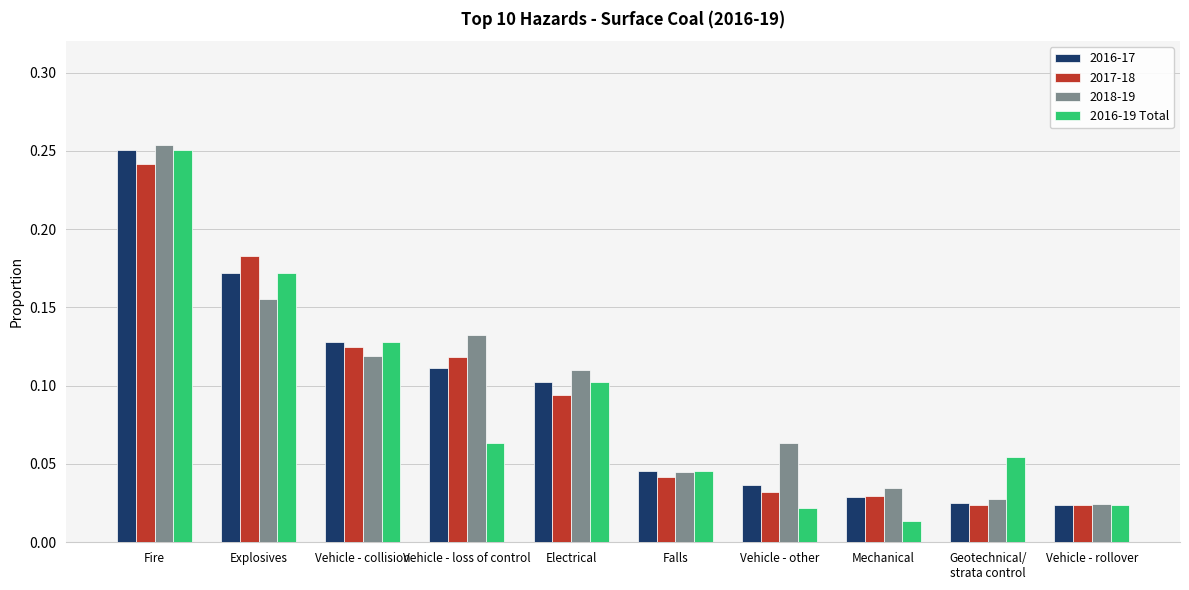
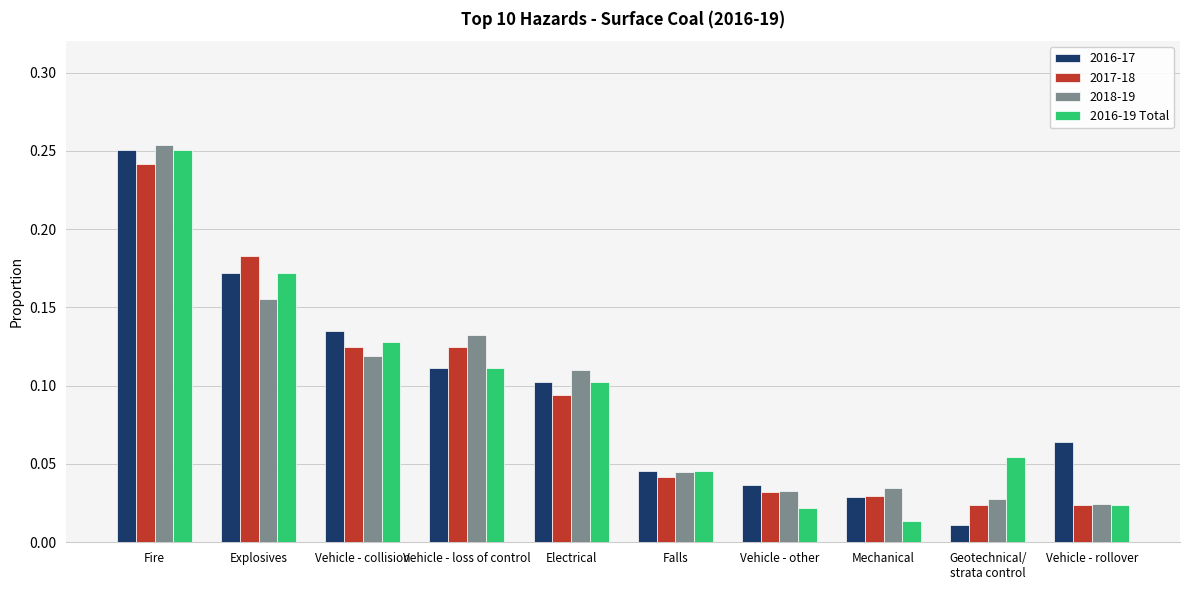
  {
    "2016-17": {
      "Fire": 0.250,
      "Explosives": 0.172,
-     "Vehicle - collision": 0.128,
+     "Vehicle - collision": 0.135,
      "Vehicle - loss of control": 0.111,
      "Electrical": 0.103,
      "Falls": 0.046,
      "Vehicle - other": 0.037,
      "Mechanical": 0.029,
-     "Geotechnical/ strata control": 0.025,
-     "Vehicle - rollover": 0.024
+     "Geotechnical/ strata control": 0.011,
+     "Vehicle - rollover": 0.064
    },
    "2017-18": {
      "Fire": 0.242,
      "Explosives": 0.183,
      "Vehicle - collision": 0.125,
-     "Vehicle - loss of control": 0.118,
+     "Vehicle - loss of control": 0.125,
      "Electrical": 0.094,
      "Falls": 0.042,
      "Vehicle - other": 0.032,
      "Mechanical": 0.029,
      "Geotechnical/ strata control": 0.024,
      "Vehicle - rollover": 0.024
    },
    "2018-19": {
      "Fire": 0.253,
      "Explosives": 0.156,
      "Vehicle - collision": 0.119,
      "Vehicle - loss of control": 0.132,
      "Electrical": 0.110,
      "Falls": 0.045,
-     "Vehicle - other": 0.063,
+     "Vehicle - other": 0.033,
      "Mechanical": 0.034,
      "Geotechnical/ strata control": 0.027,
      "Vehicle - rollover": 0.024
    },
    "2016-19 Total": {
      "Fire": 0.250,
      "Explosives": 0.172,
      "Vehicle - collision": 0.128,
-     "Vehicle - loss of control": 0.063,
+     "Vehicle - loss of control": 0.111,
      "Electrical": 0.103,
      "Falls": 0.046,
      "Vehicle - other": 0.022,
      "Mechanical": 0.013,
      "Geotechnical/ strata control": 0.054,
      "Vehicle - rollover": 0.024
    }
  }
